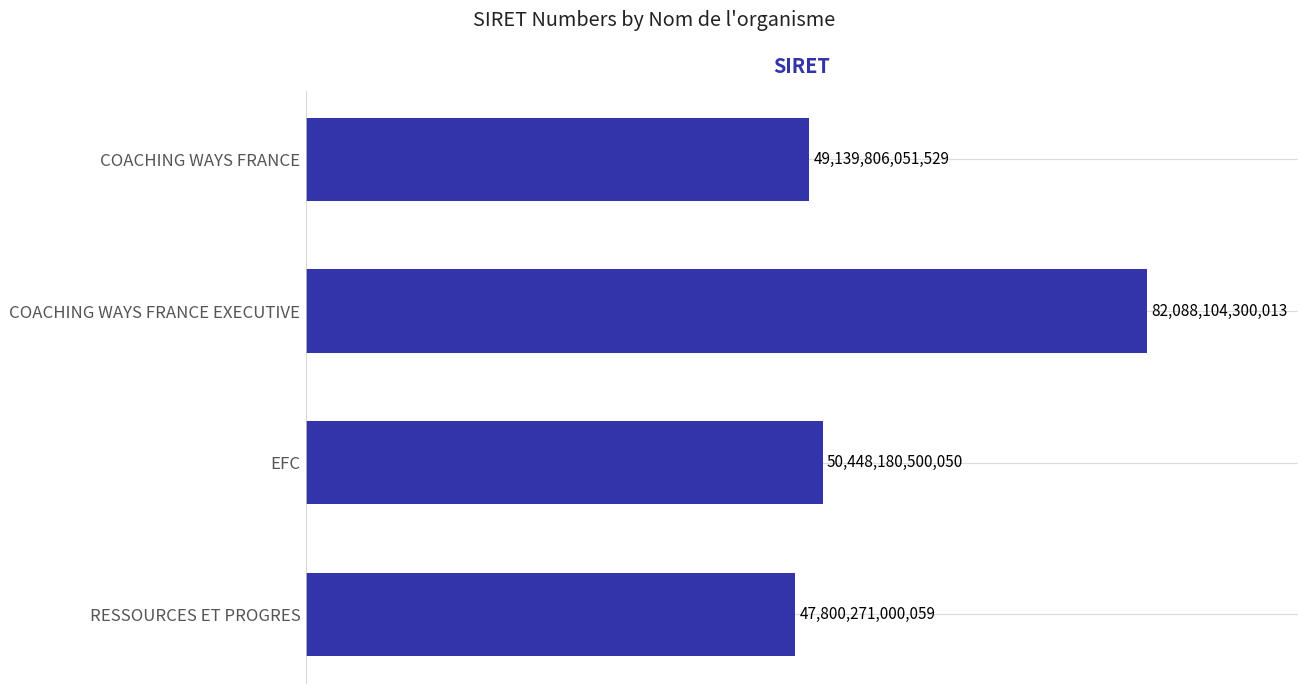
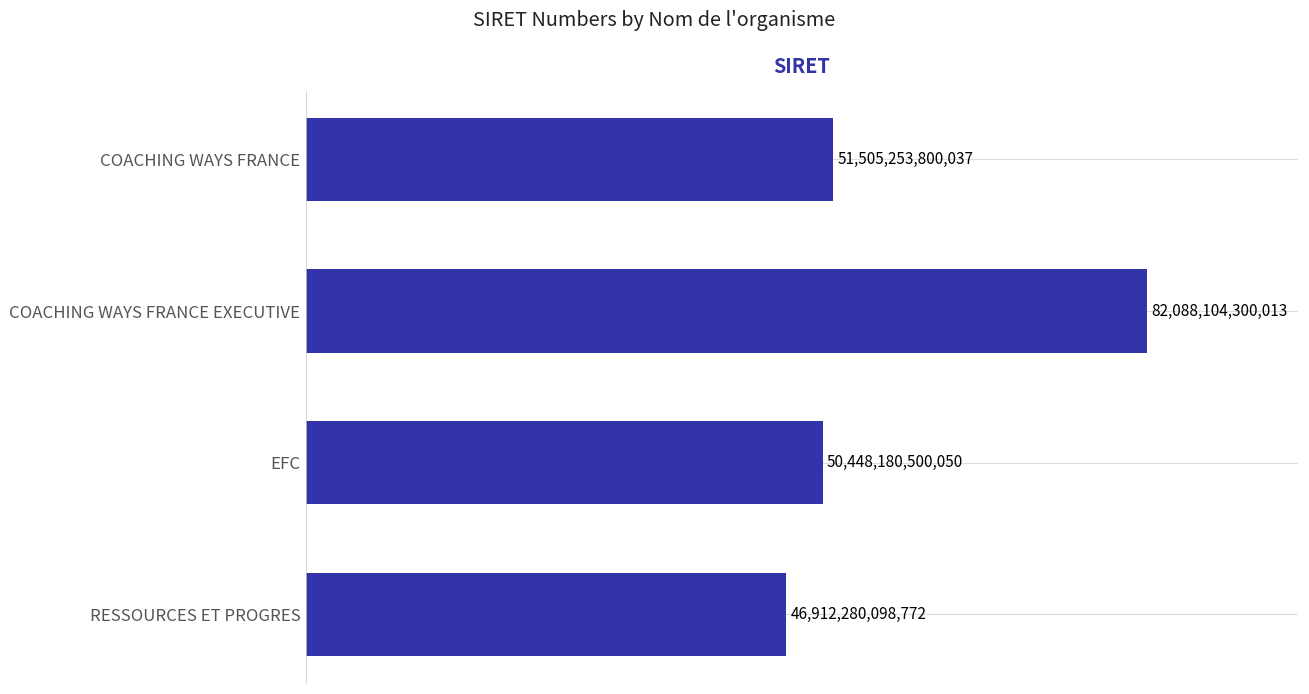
  {
-   "COACHING WAYS FRANCE": "49,139,806,051,529",
+   "COACHING WAYS FRANCE": "51,505,253,800,037",
    "COACHING WAYS FRANCE EXECUTIVE": "82,088,104,300,013",
    "EFC": "50,448,180,500,050",
-   "RESSOURCES ET PROGRES": "47,800,271,000,059"
+   "RESSOURCES ET PROGRES": "46,912,280,098,772"
  }
